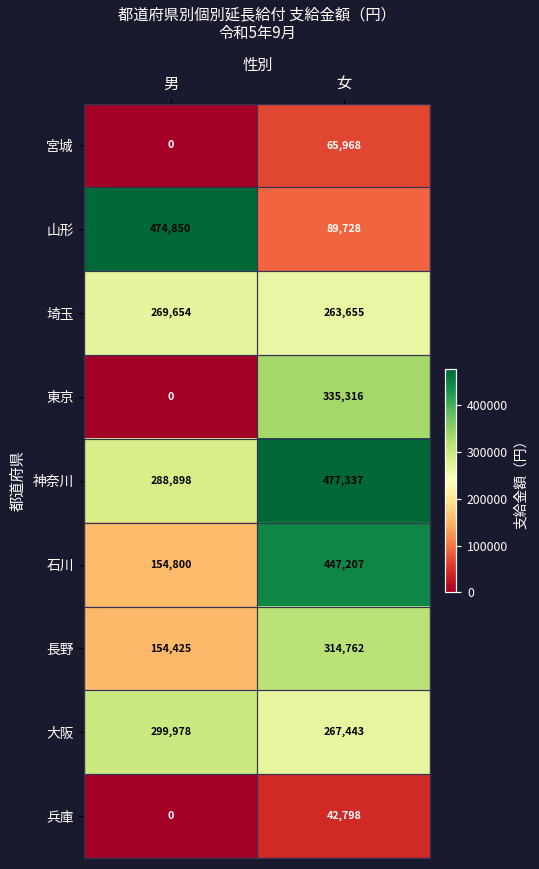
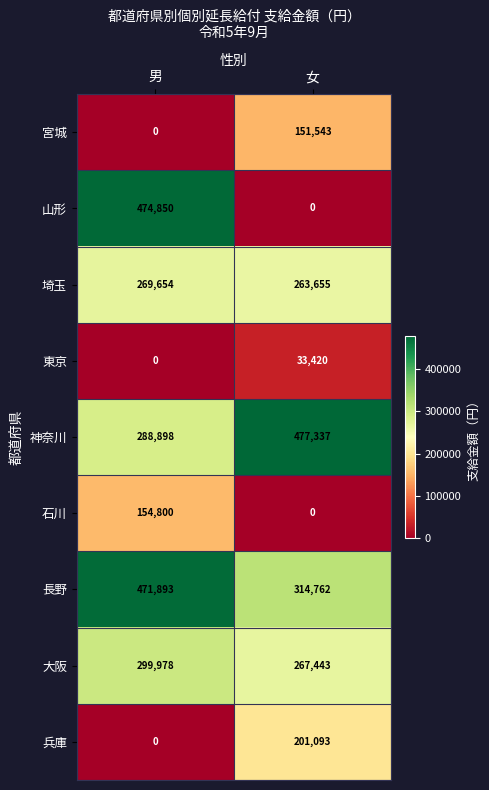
  {
    "宮城": {
      "男": "0",
-     "女": "65,968"
+     "女": "151,543"
    },
    "山形": {
      "男": "474,850",
-     "女": "89,728"
+     "女": "0"
    },
    "埼玉": {
      "男": "269,654",
      "女": "263,655"
    },
    "東京": {
      "男": "0",
-     "女": "335,316"
+     "女": "33,420"
    },
    "神奈川": {
      "男": "288,898",
      "女": "477,337"
    },
    "石川": {
      "男": "154,800",
-     "女": "447,207"
+     "女": "0"
    },
    "長野": {
-     "男": "154,425",
+     "男": "471,893",
      "女": "314,762"
    },
    "大阪": {
      "男": "299,978",
      "女": "267,443"
    },
    "兵庫": {
      "男": "0",
-     "女": "42,798"
+     "女": "201,093"
    }
  }
